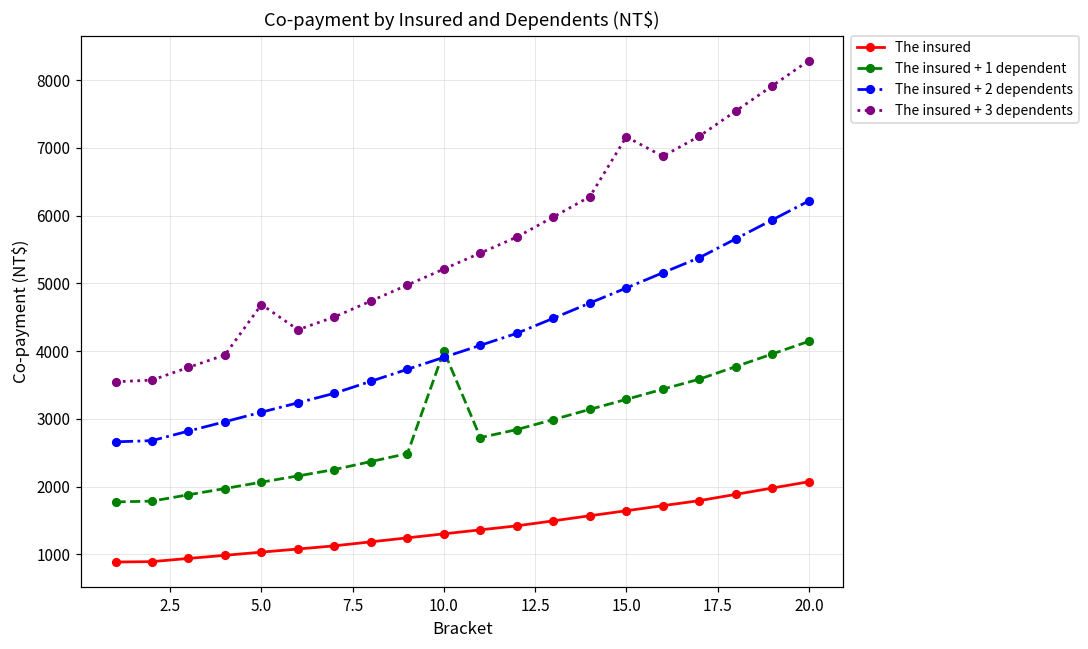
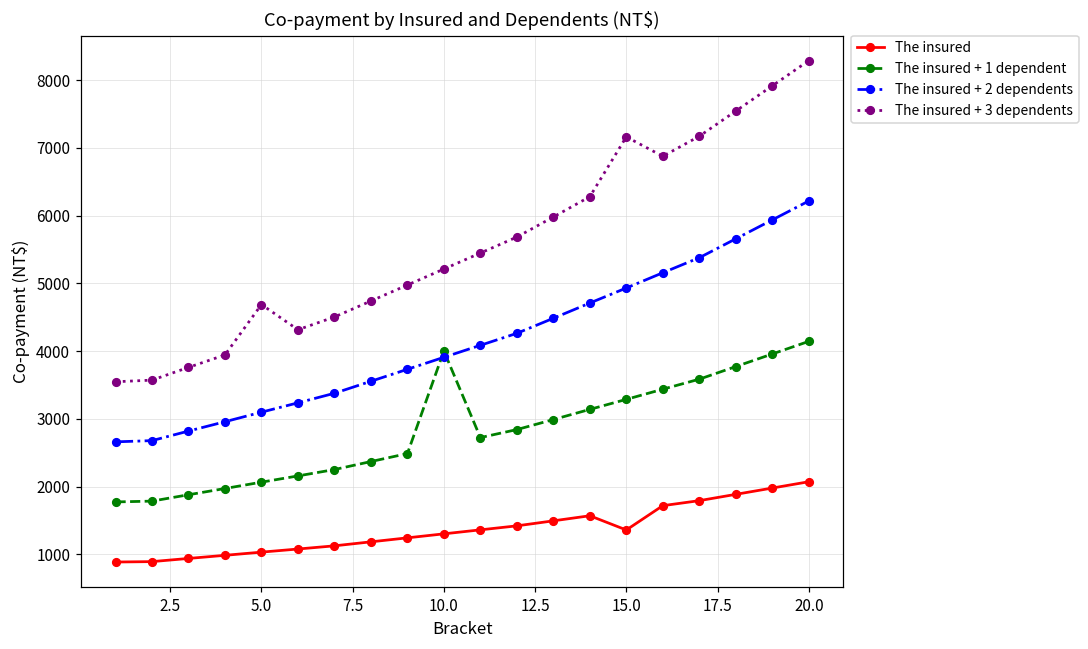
  {
    "The insured": {
      "5.0": 1000,
      "10.0": 1300,
-     "15.0": 1600,
+     "15.0": 1400,
      "20.0": 2100
    },
    "The insured + 1 dependent": {
      "5.0": 2100,
      "10.0": 4000,
      "15.0": 3300,
      "20.0": 4100
    },
    "The insured + 2 dependents": {
      "5.0": 3100,
      "10.0": 3900,
      "15.0": 4900,
      "20.0": 6200
    },
    "The insured + 3 dependents": {
      "5.0": 4700,
      "10.0": 5200,
      "15.0": 7200,
      "20.0": 8300
    }
  }
